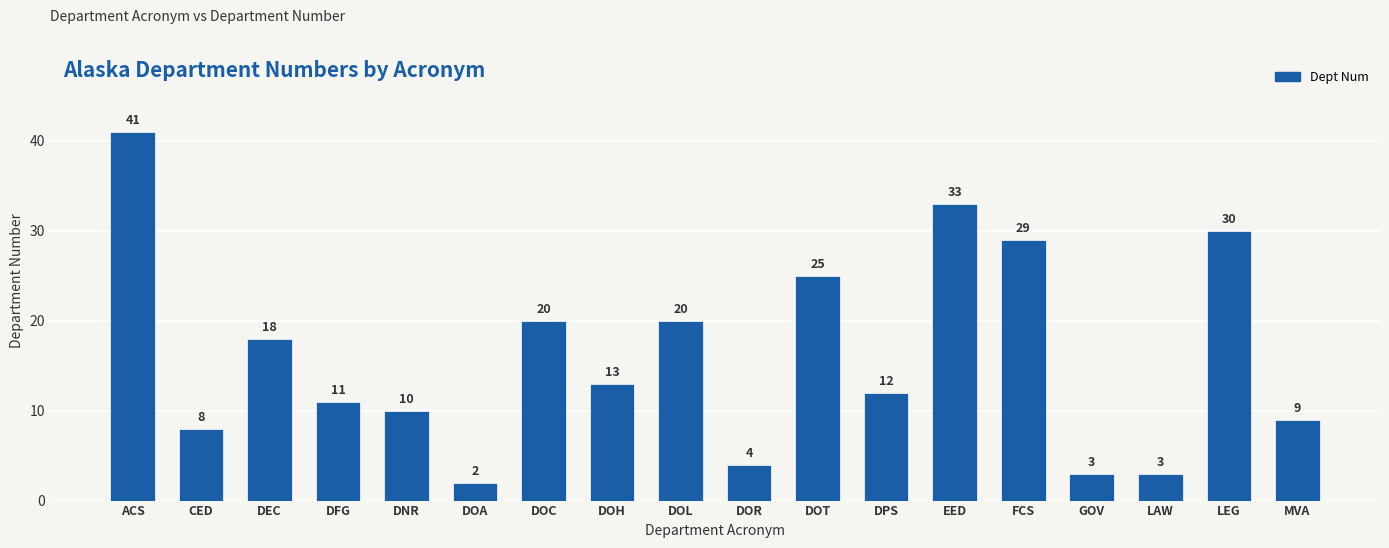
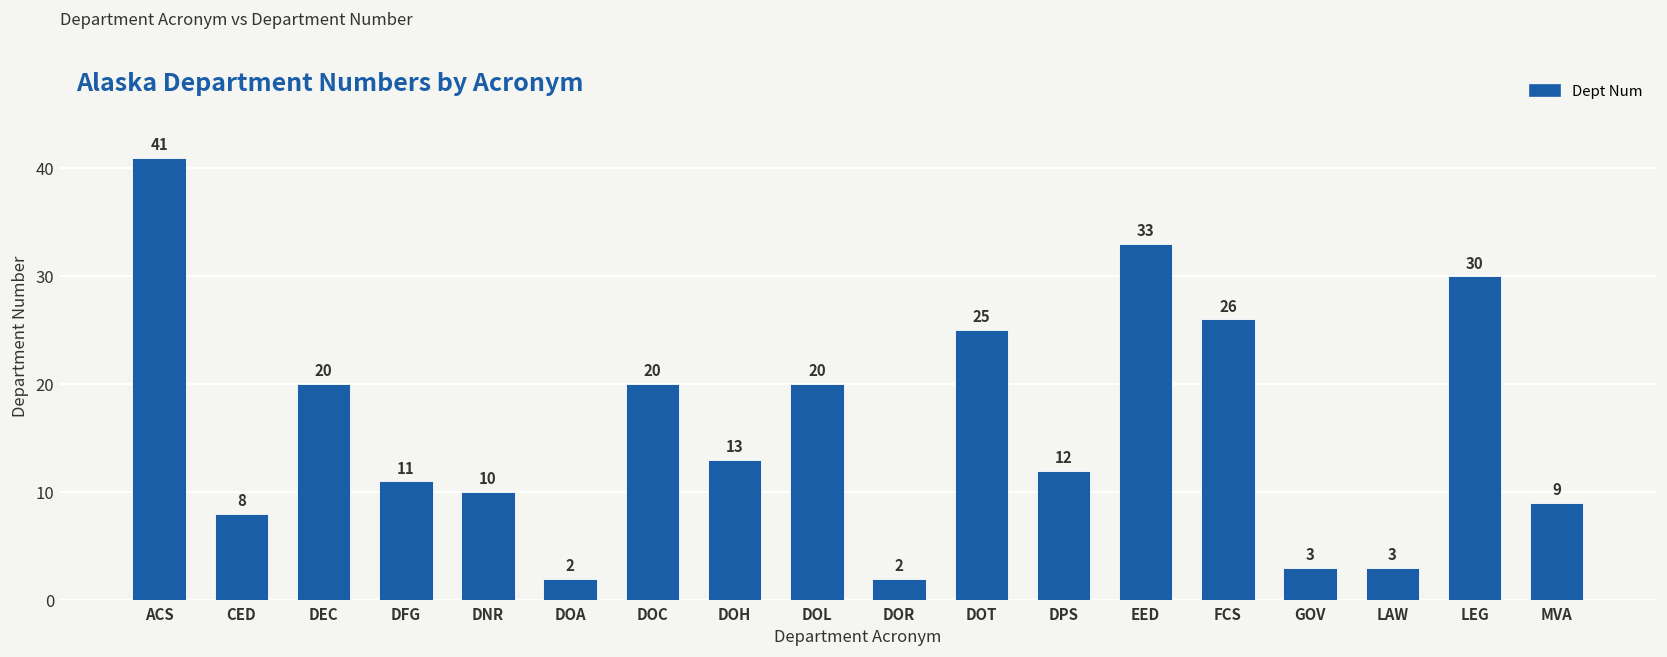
  {
    "ACS": 41,
    "CED": 8,
-   "DEC": 18,
+   "DEC": 20,
    "DFG": 11,
    "DNR": 10,
    "DOA": 2,
    "DOC": 20,
    "DOH": 13,
    "DOL": 20,
-   "DOR": 4,
+   "DOR": 2,
    "DOT": 25,
    "DPS": 12,
    "EED": 33,
-   "FCS": 29,
+   "FCS": 26,
    "GOV": 3,
    "LAW": 3,
    "LEG": 30,
    "MVA": 9
  }
